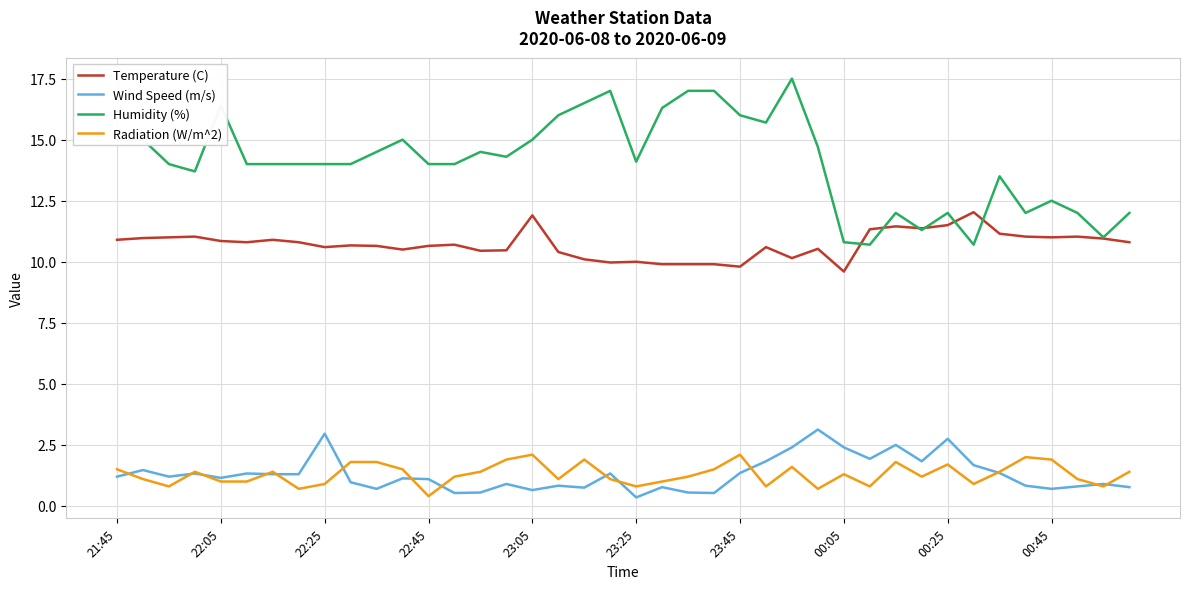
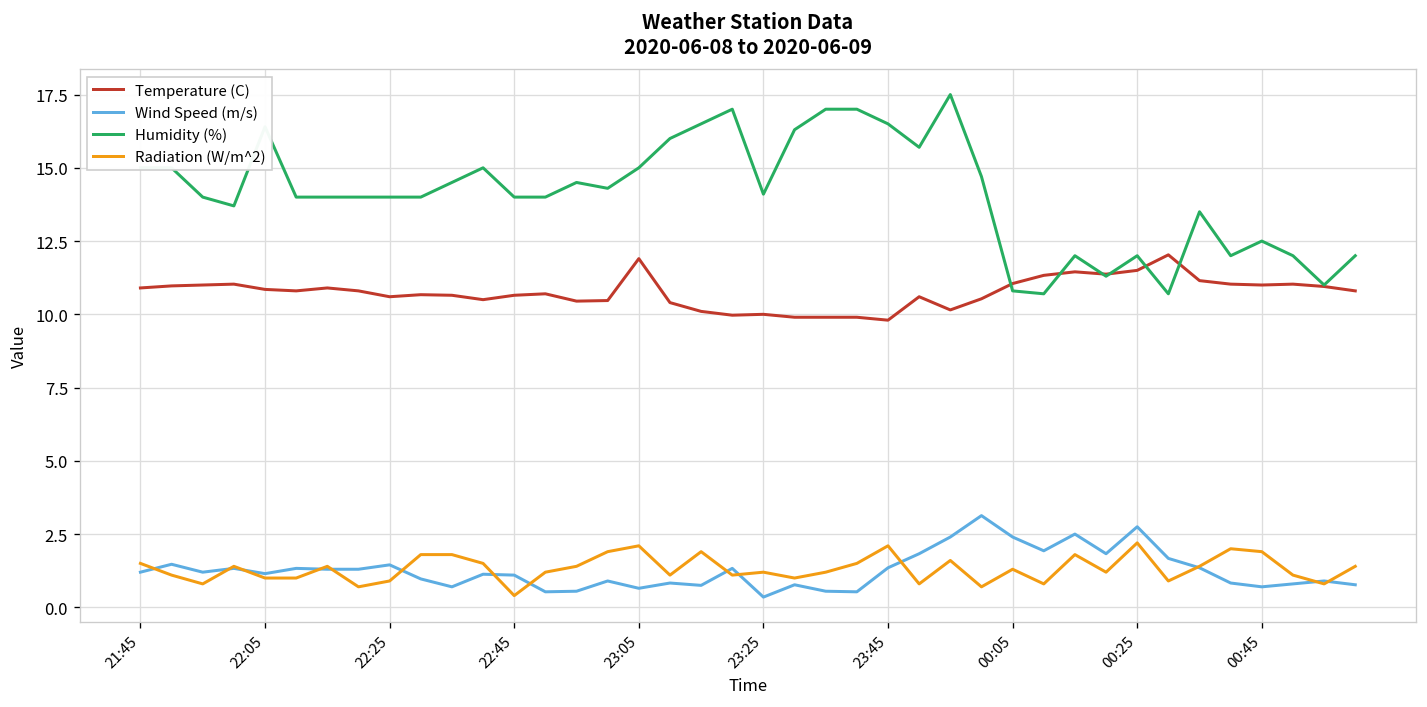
  {
    "Temperature (C)": {
      "21:45": 10.9,
      "22:05": 10.9,
      "22:25": 10.6,
      "22:45": 10.7,
      "23:05": 11.9,
      "23:25": 10.0,
      "23:45": 9.8,
-     "00:05": 9.6,
+     "00:05": 11.1,
      "00:25": 11.5,
      "00:45": 11.0
    },
    "Wind Speed (m/s)": {
      "21:45": 1.2,
      "22:05": 1.2,
-     "22:25": 3.0,
+     "22:25": 1.5,
      "22:45": 1.1,
      "23:05": 0.7,
      "23:25": 0.4,
      "23:45": 1.4,
      "00:05": 2.4,
      "00:25": 2.8,
      "00:45": 0.7
    },
    "Humidity (%)": {
      "22:25": 14.0,
      "22:45": 14.0,
      "23:05": 15.0,
      "23:25": 14.1,
-     "23:45": 16.0,
+     "23:45": 16.5,
      "00:05": 10.8,
      "00:25": 12.0,
      "00:45": 12.5
    },
    "Radiation (W/m^2)": {
      "21:45": 1.5,
      "22:05": 1.0,
      "22:25": 0.9,
      "22:45": 0.4,
      "23:05": 2.1,
-     "23:25": 0.8,
+     "23:25": 1.2,
      "23:45": 2.1,
      "00:05": 1.3,
-     "00:25": 1.7,
+     "00:25": 2.2,
      "00:45": 1.9
    }
  }
